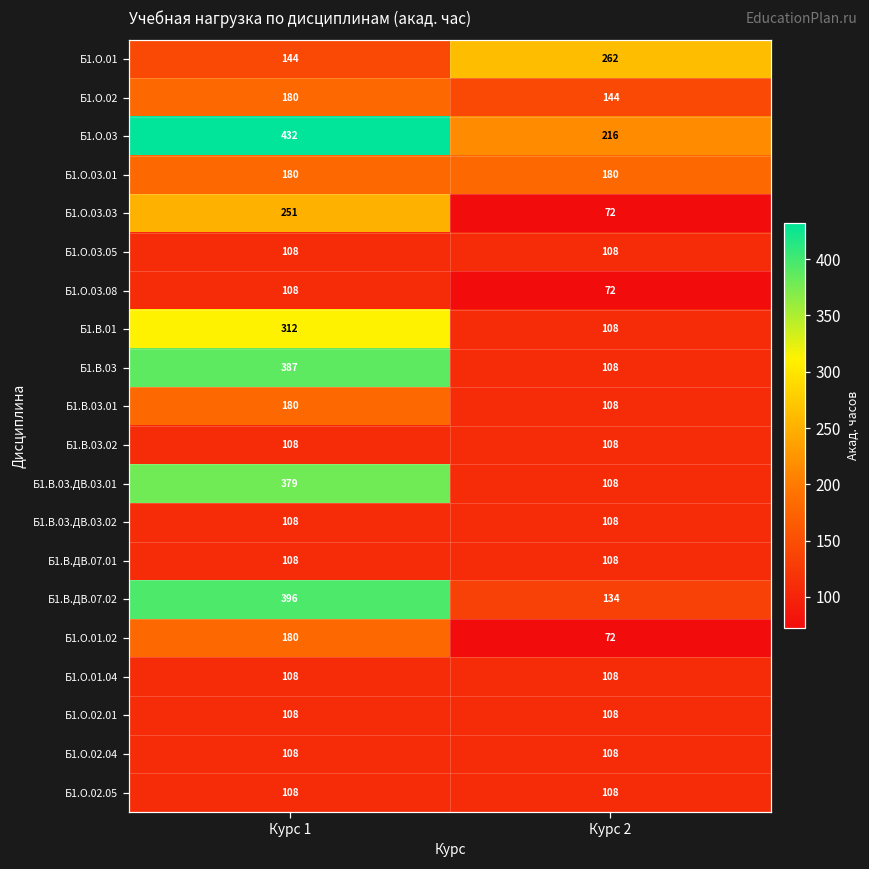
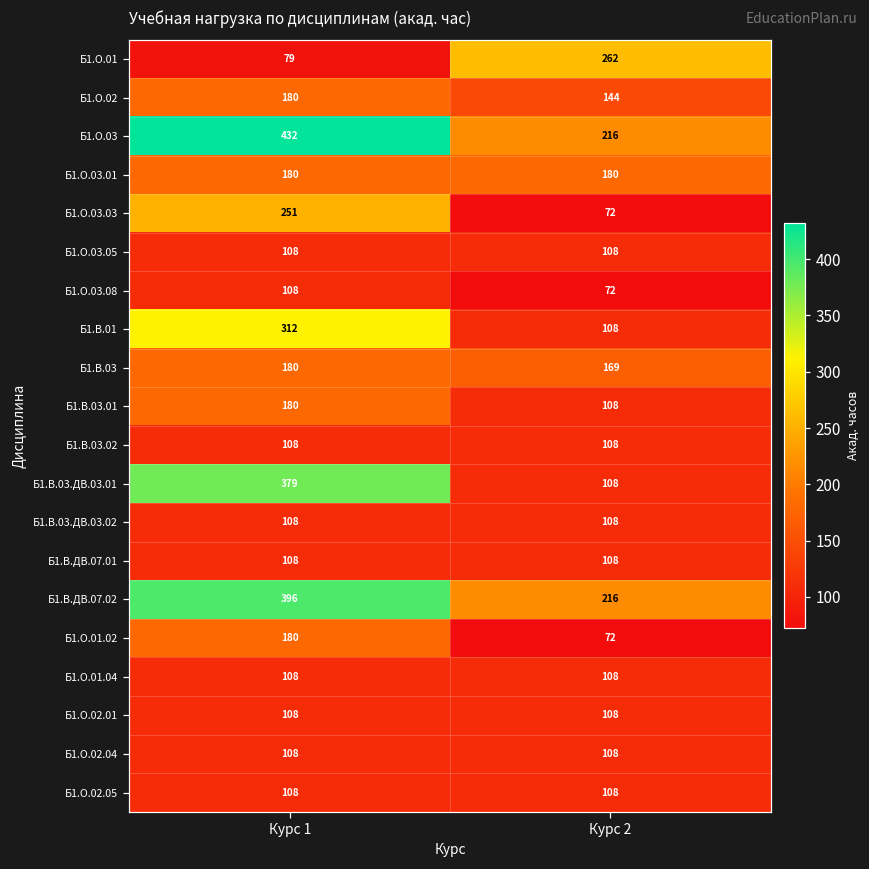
  {
    "Б1.О.01": {
-     "Курс 1": 144,
+     "Курс 1": 79,
      "Курс 2": 262
    },
    "Б1.О.02": {
      "Курс 1": 180,
      "Курс 2": 144
    },
    "Б1.О.03": {
      "Курс 1": 432,
      "Курс 2": 216
    },
    "Б1.О.03.01": {
      "Курс 1": 180,
      "Курс 2": 180
    },
    "Б1.О.03.03": {
      "Курс 1": 251,
      "Курс 2": 72
    },
    "Б1.О.03.05": {
      "Курс 1": 108,
      "Курс 2": 108
    },
    "Б1.О.03.08": {
      "Курс 1": 108,
      "Курс 2": 72
    },
    "Б1.В.01": {
      "Курс 1": 312,
      "Курс 2": 108
    },
    "Б1.В.03": {
-     "Курс 1": 387,
-     "Курс 2": 108
+     "Курс 1": 180,
+     "Курс 2": 169
    },
    "Б1.В.03.01": {
      "Курс 1": 180,
      "Курс 2": 108
    },
    "Б1.В.03.02": {
      "Курс 1": 108,
      "Курс 2": 108
    },
    "Б1.В.03.ДВ.03.01": {
      "Курс 1": 379,
      "Курс 2": 108
    },
    "Б1.В.03.ДВ.03.02": {
      "Курс 1": 108,
      "Курс 2": 108
    },
    "Б1.В.ДВ.07.01": {
      "Курс 1": 108,
      "Курс 2": 108
    },
    "Б1.В.ДВ.07.02": {
      "Курс 1": 396,
-     "Курс 2": 134
+     "Курс 2": 216
    },
    "Б1.О.01.02": {
      "Курс 1": 180,
      "Курс 2": 72
    },
    "Б1.О.01.04": {
      "Курс 1": 108,
      "Курс 2": 108
    },
    "Б1.О.02.01": {
      "Курс 1": 108,
      "Курс 2": 108
    },
    "Б1.О.02.04": {
      "Курс 1": 108,
      "Курс 2": 108
    },
    "Б1.О.02.05": {
      "Курс 1": 108,
      "Курс 2": 108
    }
  }
